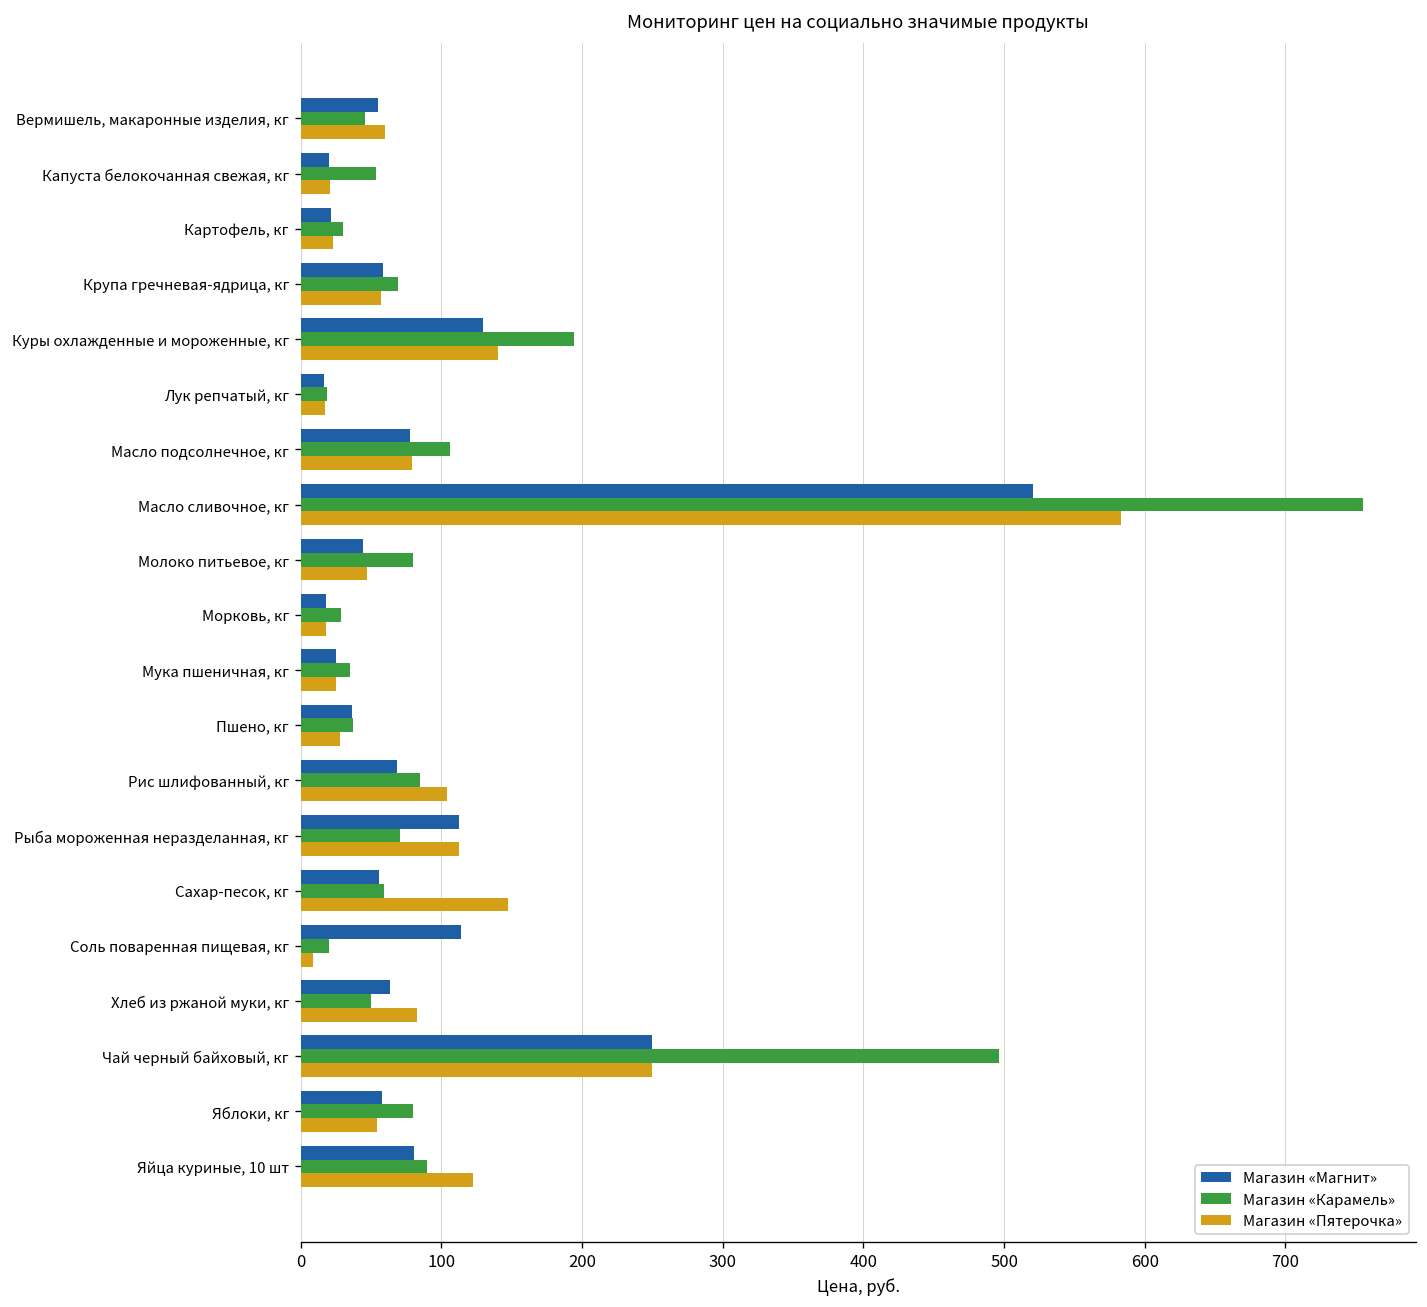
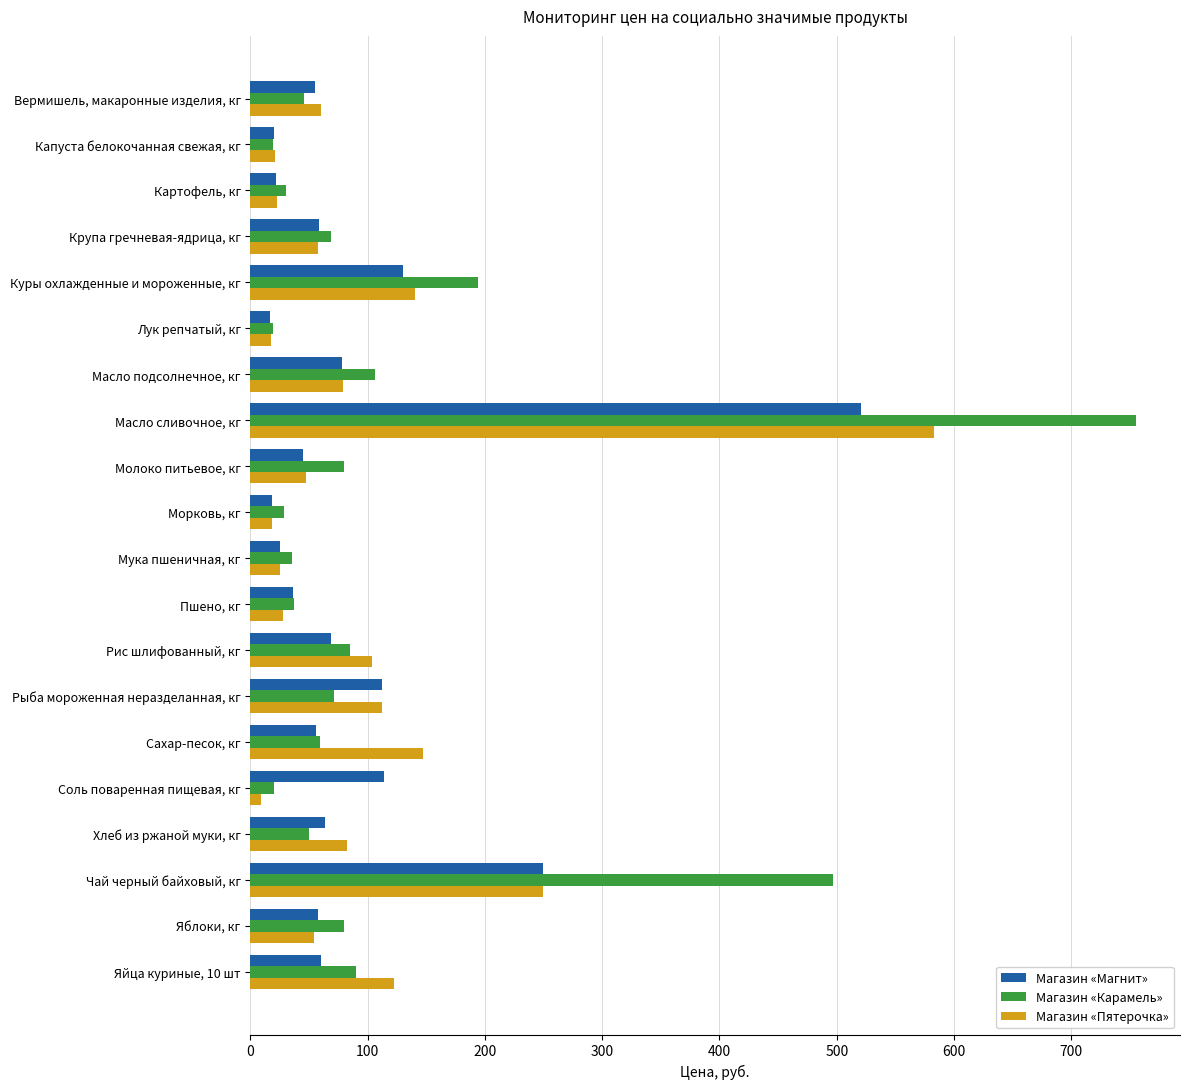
  {
    "Магазин «Магнит»": {
      "Вермишель, макаронные изделия, кг": 55,
      "Капуста белокочанная свежая, кг": 20,
      "Картофель, кг": 22,
      "Крупа гречневая-ядрица, кг": 59,
      "Куры охлажденные и мороженные, кг": 130,
      "Лук репчатый, кг": 17,
      "Масло подсолнечное, кг": 78,
      "Масло сливочное, кг": 520,
      "Молоко питьевое, кг": 44,
      "Морковь, кг": 18,
      "Мука пшеничная, кг": 26,
      "Пшено, кг": 36,
      "Рис шлифованный, кг": 69,
      "Рыба мороженная неразделанная, кг": 112,
      "Сахар-песок, кг": 56,
      "Соль поваренная пищевая, кг": 114,
      "Хлеб из ржаной муки, кг": 63,
      "Чай черный байховый, кг": 250,
      "Яблоки, кг": 58,
-     "Яйца куриные, 10 шт": 81
+     "Яйца куриные, 10 шт": 60
    },
    "Магазин «Карамель»": {
      "Вермишель, макаронные изделия, кг": 46,
-     "Капуста белокочанная свежая, кг": 54,
+     "Капуста белокочанная свежая, кг": 19,
      "Картофель, кг": 30,
      "Крупа гречневая-ядрица, кг": 69,
      "Куры охлажденные и мороженные, кг": 194,
      "Лук репчатый, кг": 19,
      "Масло подсолнечное, кг": 106,
      "Масло сливочное, кг": 755,
      "Молоко питьевое, кг": 80,
      "Морковь, кг": 29,
      "Мука пшеничная, кг": 35,
      "Пшено, кг": 37,
      "Рис шлифованный, кг": 85,
      "Рыба мороженная неразделанная, кг": 71,
      "Сахар-песок, кг": 59,
      "Соль поваренная пищевая, кг": 20,
      "Хлеб из ржаной муки, кг": 50,
      "Чай черный байховый, кг": 497,
      "Яблоки, кг": 80,
      "Яйца куриные, 10 шт": 90
    },
    "Магазин «Пятерочка»": {
      "Вермишель, макаронные изделия, кг": 60,
      "Капуста белокочанная свежая, кг": 21,
      "Картофель, кг": 23,
      "Крупа гречневая-ядрица, кг": 57,
      "Куры охлажденные и мороженные, кг": 140,
      "Лук репчатый, кг": 17,
      "Масло подсолнечное, кг": 79,
      "Масло сливочное, кг": 583,
      "Молоко питьевое, кг": 47,
      "Морковь, кг": 18,
      "Мука пшеничная, кг": 26,
      "Пшено, кг": 28,
      "Рис шлифованный, кг": 104,
      "Рыба мороженная неразделанная, кг": 112,
      "Сахар-песок, кг": 147,
      "Соль поваренная пищевая, кг": 9,
      "Хлеб из ржаной муки, кг": 82,
      "Чай черный байховый, кг": 250,
      "Яблоки, кг": 54,
      "Яйца куриные, 10 шт": 123
    }
  }
